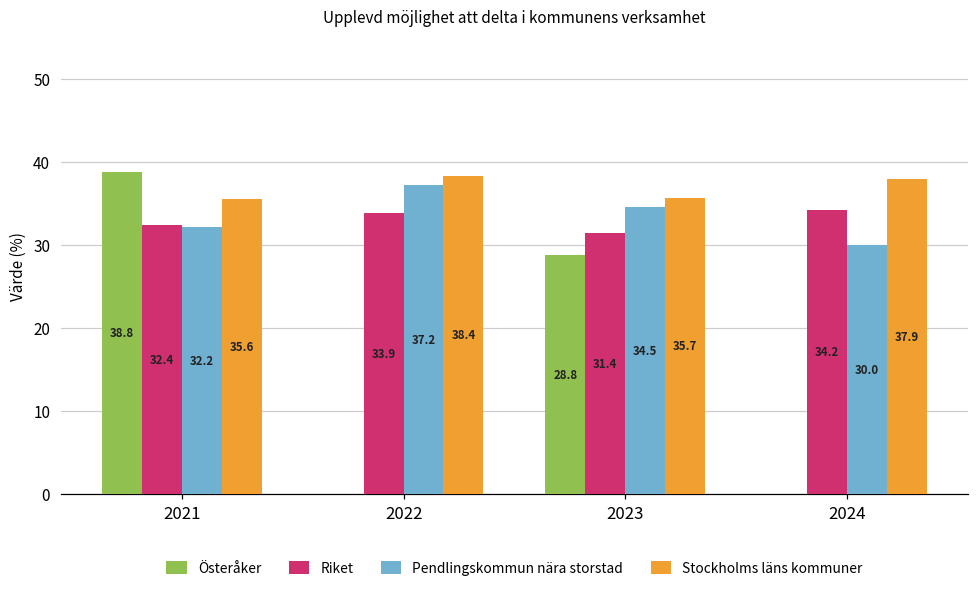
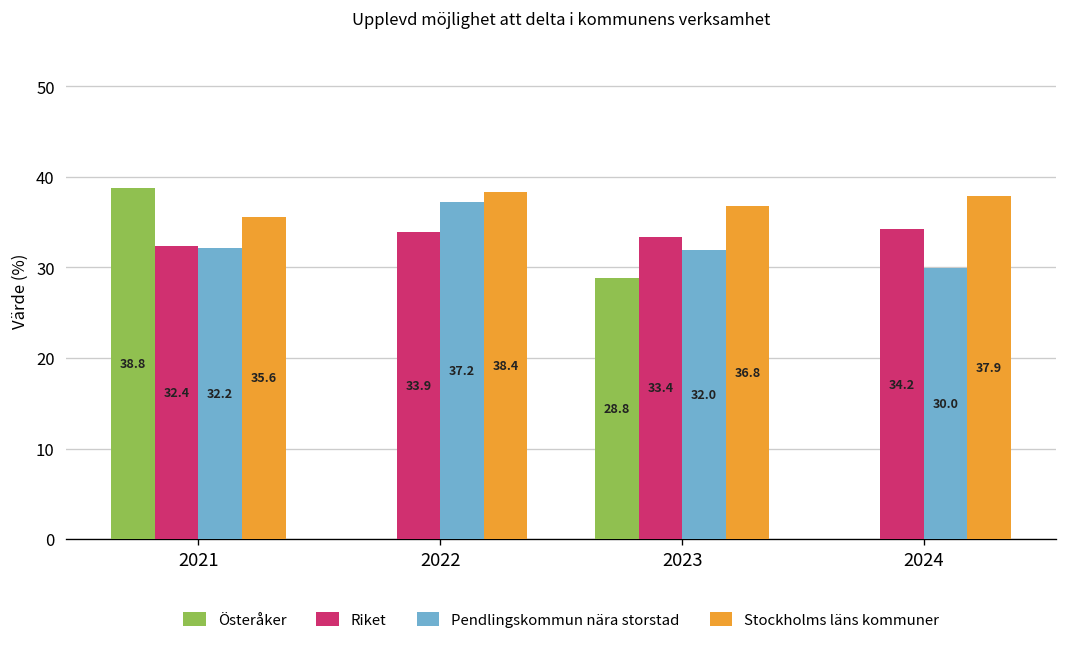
  {
    "Riket": {
      "2021": 32.4,
      "2022": 33.9,
-     "2023": 31.4,
+     "2023": 33.4,
      "2024": 34.2
    },
    "Pendlingskommun nära storstad": {
      "2021": 32.2,
      "2022": 37.2,
-     "2023": 34.5,
+     "2023": 32.0,
      "2024": 30.0
    },
    "Stockholms läns kommuner": {
      "2021": 35.6,
      "2022": 38.4,
-     "2023": 35.7,
+     "2023": 36.8,
      "2024": 37.9
    }
  }
